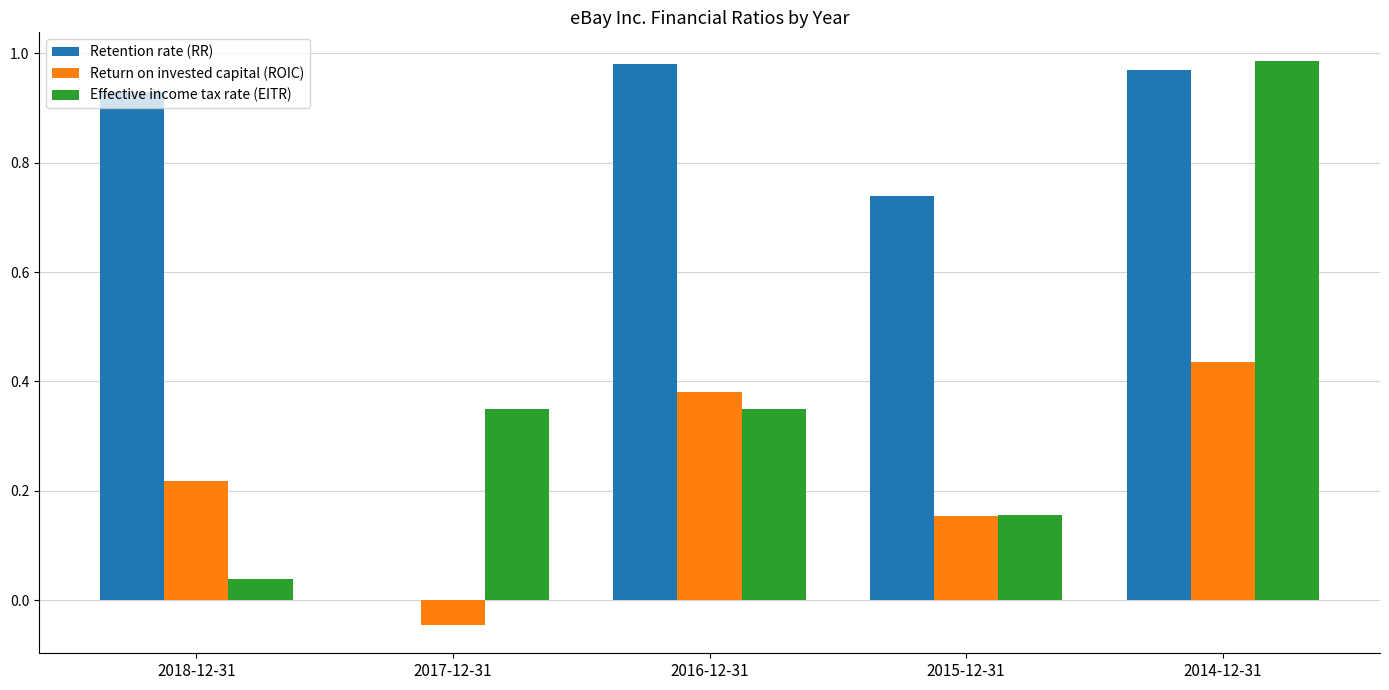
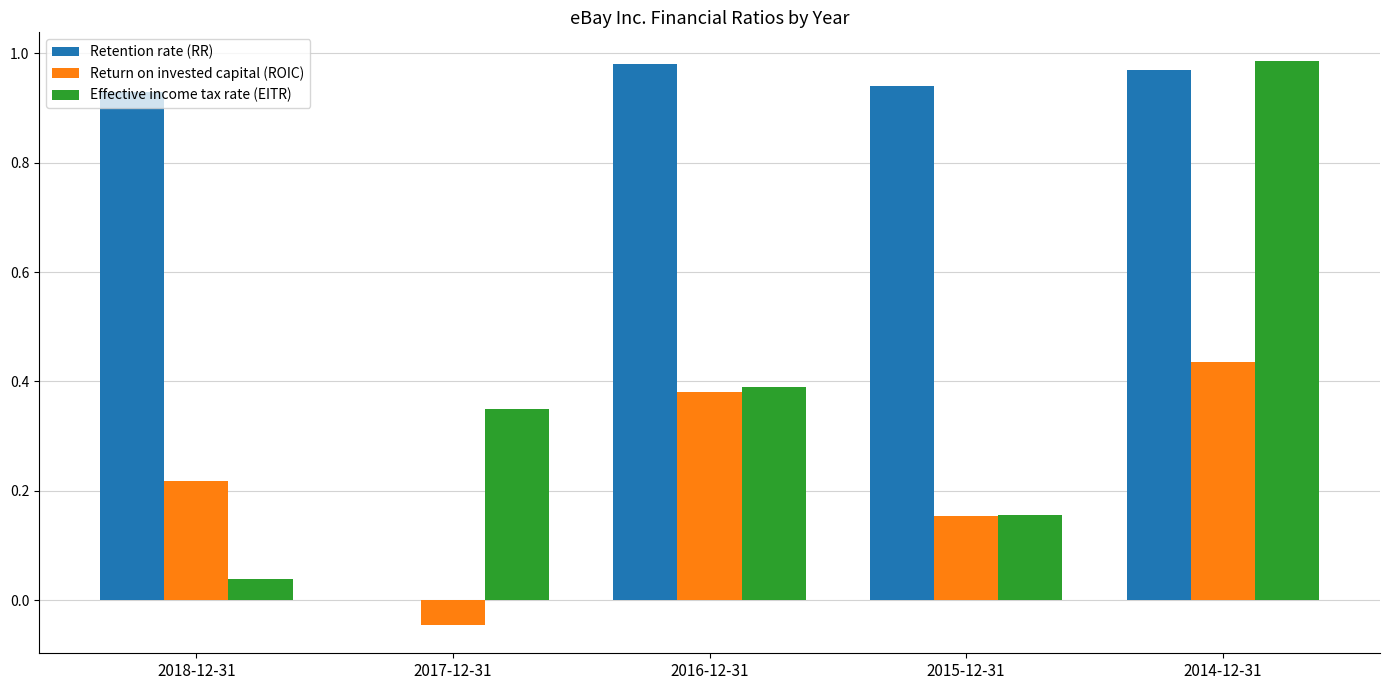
  {
    "Retention rate (RR)": {
      "2017-12-31": 0.00,
      "2016-12-31": 0.98,
-     "2015-12-31": 0.74,
+     "2015-12-31": 0.94,
      "2014-12-31": 0.97
    },
    "Return on invested capital (ROIC)": {
      "2018-12-31": 0.22,
      "2017-12-31": -0.05,
      "2016-12-31": 0.38,
      "2015-12-31": 0.15,
      "2014-12-31": 0.44
    },
    "Effective income tax rate (EITR)": {
      "2018-12-31": 0.04,
      "2017-12-31": 0.35,
-     "2016-12-31": 0.35,
+     "2016-12-31": 0.39,
      "2015-12-31": 0.16,
      "2014-12-31": 0.99
    }
  }
